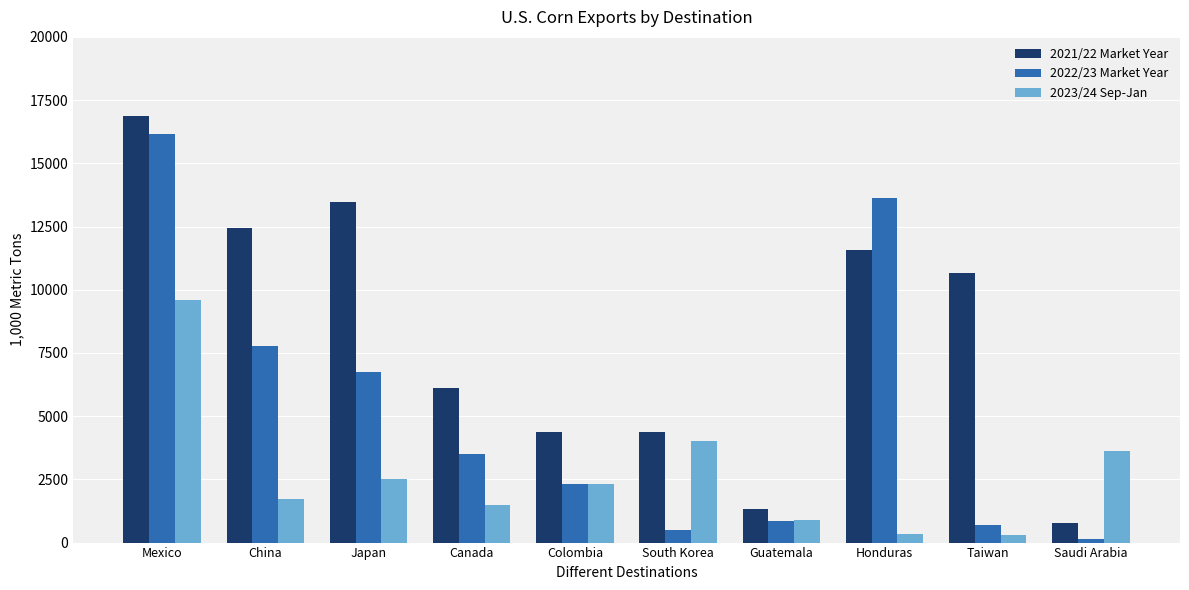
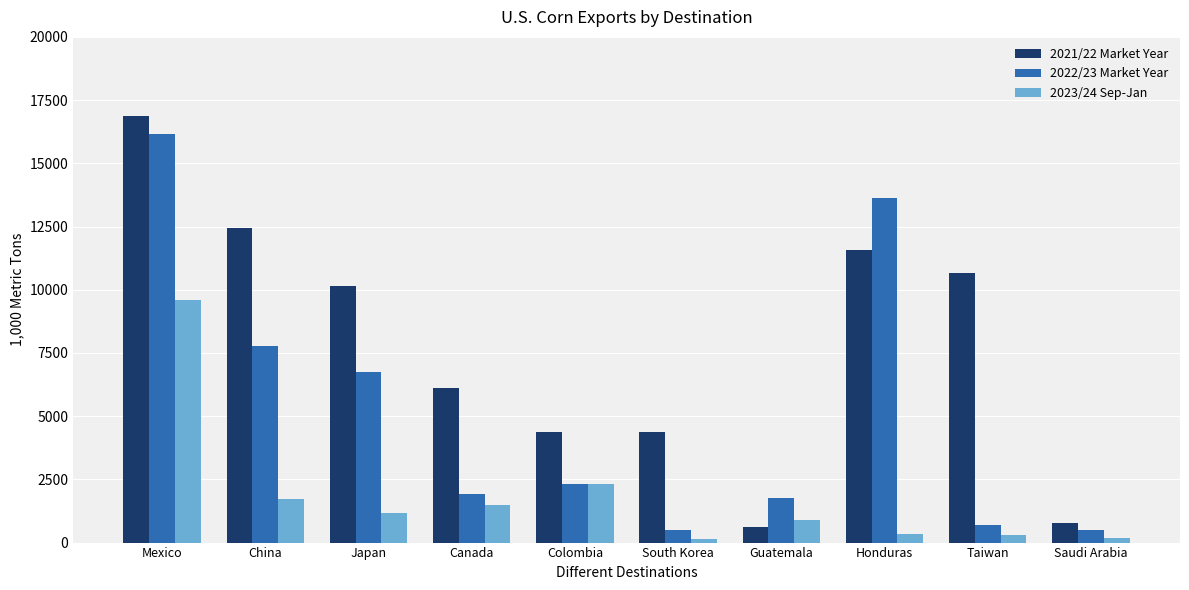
  {
    "2021/22 Market Year": {
      "Mexico": 16900,
      "China": 12400,
-     "Japan": 13500,
+     "Japan": 10200,
      "Canada": 6100,
      "Colombia": 4400,
      "South Korea": 4400,
-     "Guatemala": 1300,
+     "Guatemala": 600,
      "Honduras": 11600,
      "Taiwan": 10700,
      "Saudi Arabia": 800
    },
    "2022/23 Market Year": {
      "Mexico": 16200,
      "China": 7800,
      "Japan": 6700,
-     "Canada": 3500,
+     "Canada": 1900,
      "Colombia": 2300,
      "South Korea": 500,
-     "Guatemala": 800,
+     "Guatemala": 1700,
      "Honduras": 13600,
      "Taiwan": 700,
-     "Saudi Arabia": 200
+     "Saudi Arabia": 500
    },
    "2023/24 Sep-Jan": {
      "Mexico": 9600,
      "China": 1700,
-     "Japan": 2500,
+     "Japan": 1200,
      "Canada": 1500,
      "Colombia": 2300,
-     "South Korea": 4000,
+     "South Korea": 200,
      "Guatemala": 900,
      "Honduras": 300,
      "Taiwan": 300,
-     "Saudi Arabia": 3600
+     "Saudi Arabia": 200
    }
  }
